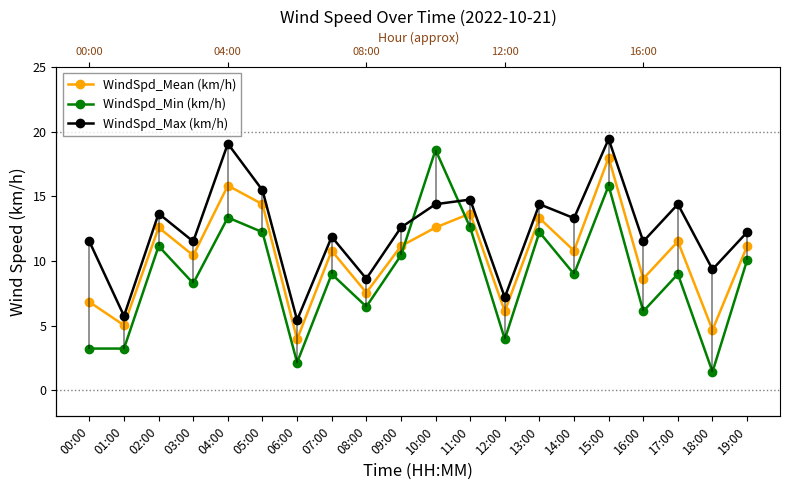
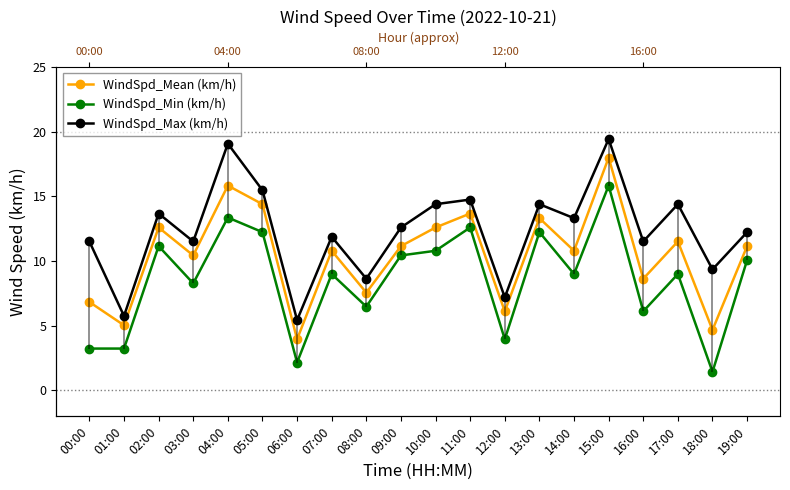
  {
    "WindSpd_Mean (km/h)": {
      "00:00": 6.8,
      "01:00": 5.0,
      "02:00": 12.6,
      "03:00": 10.4,
      "04:00": 15.8,
      "05:00": 14.4,
      "06:00": 4.0,
      "07:00": 10.8,
      "08:00": 7.6,
      "09:00": 11.2,
      "10:00": 12.6,
      "11:00": 13.7,
      "12:00": 6.1,
      "13:00": 13.3,
      "14:00": 10.8,
      "15:00": 18.0,
      "16:00": 8.6,
      "17:00": 11.5,
      "18:00": 4.7,
      "19:00": 11.2
    },
    "WindSpd_Min (km/h)": {
      "00:00": 3.2,
      "01:00": 3.2,
      "02:00": 11.2,
      "03:00": 8.3,
      "04:00": 13.4,
      "05:00": 12.2,
      "06:00": 2.2,
      "07:00": 9.0,
      "08:00": 6.5,
      "09:00": 10.4,
-     "10:00": 18.6,
+     "10:00": 10.8,
      "11:00": 12.6,
      "12:00": 4.0,
      "13:00": 12.2,
      "14:00": 9.0,
      "15:00": 15.8,
      "16:00": 6.1,
      "17:00": 9.0,
      "18:00": 1.4,
      "19:00": 10.1
    },
    "WindSpd_Max (km/h)": {
      "00:00": 11.5,
      "01:00": 5.8,
      "02:00": 13.7,
      "03:00": 11.5,
      "04:00": 19.1,
      "05:00": 15.5,
      "06:00": 5.4,
      "07:00": 11.9,
      "08:00": 8.6,
      "09:00": 12.6,
      "10:00": 14.4,
      "11:00": 14.8,
      "12:00": 7.2,
      "13:00": 14.4,
      "14:00": 13.3,
      "15:00": 19.4,
      "16:00": 11.5,
      "17:00": 14.4,
      "18:00": 9.4,
      "19:00": 12.2
    }
  }
